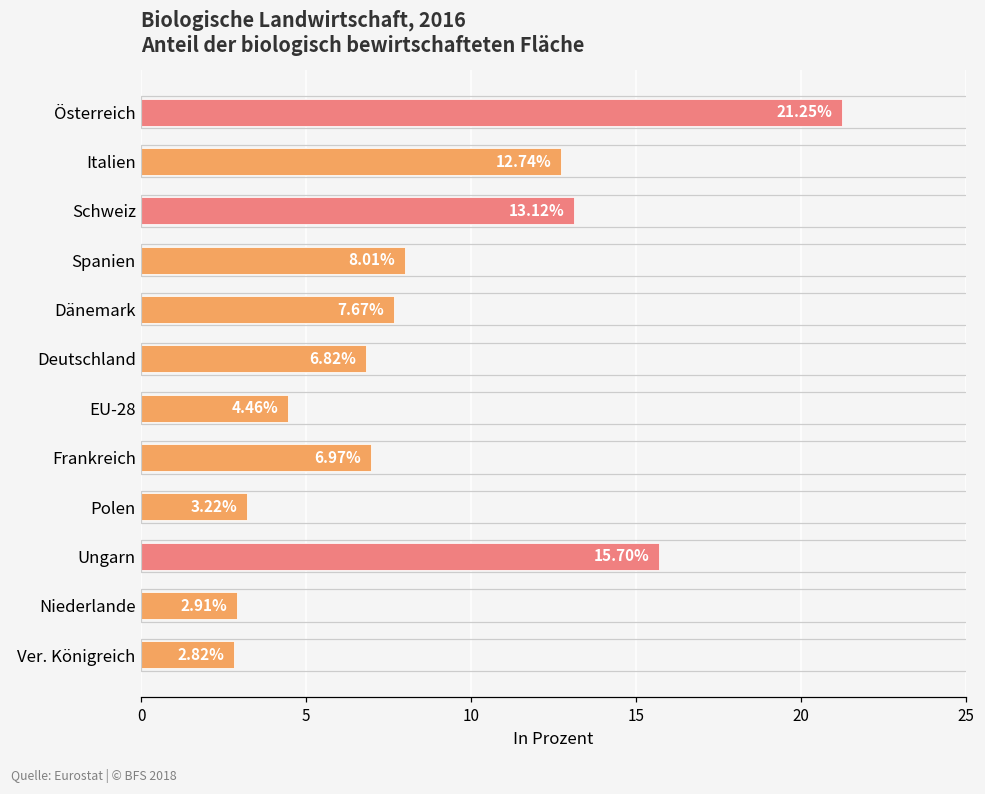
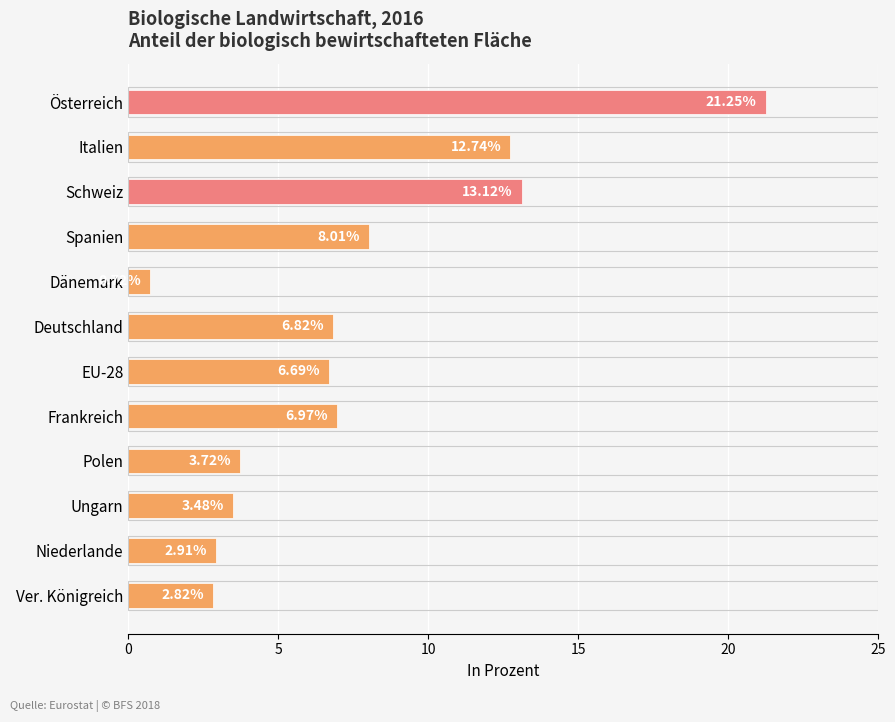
  {
    "Österreich": "21.25%",
    "Italien": "12.74%",
    "Schweiz": "13.12%",
    "Spanien": "8.01%",
-   "Dänemark": "7.7",
+   "Dänemark": "0.7",
    "Deutschland": "6.82%",
-   "EU-28": "4.46%",
+   "EU-28": "6.69%",
    "Frankreich": "6.97%",
-   "Polen": "3.22%",
-   "Ungarn": "15.70%",
+   "Polen": "3.72%",
+   "Ungarn": "3.48%",
    "Niederlande": "2.91%",
    "Ver. Königreich": "2.82%"
  }
